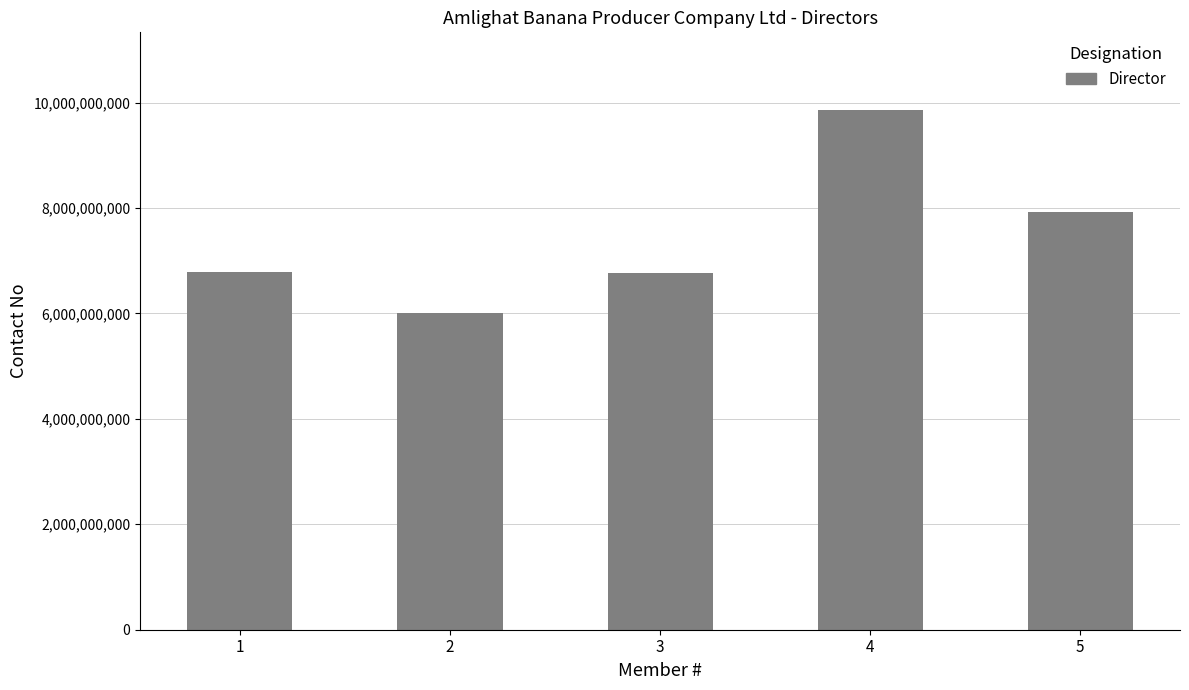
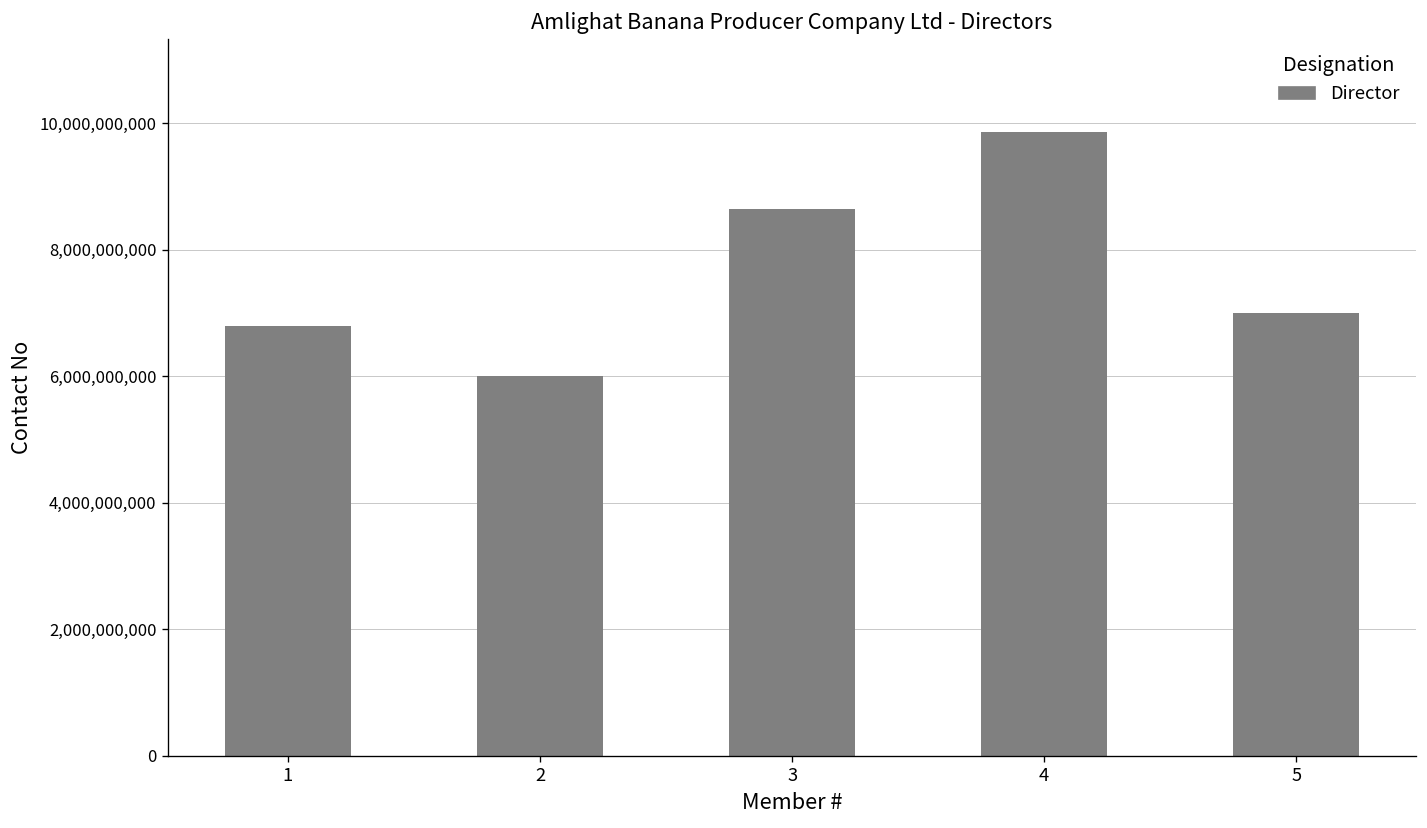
  {
    "1": "6,800,000,000",
    "2": "6,000,000,000",
-   "3": "6,800,000,000",
+   "3": "8,600,000,000",
    "4": "9,900,000,000",
-   "5": "7,900,000,000"
+   "5": "7,000,000,000"
  }
